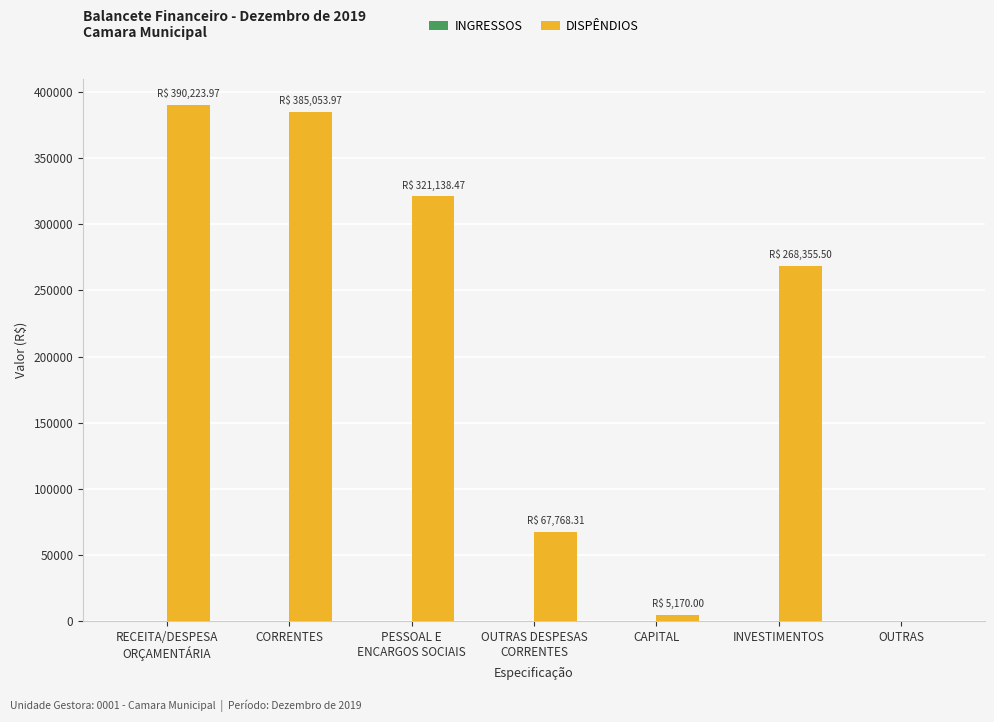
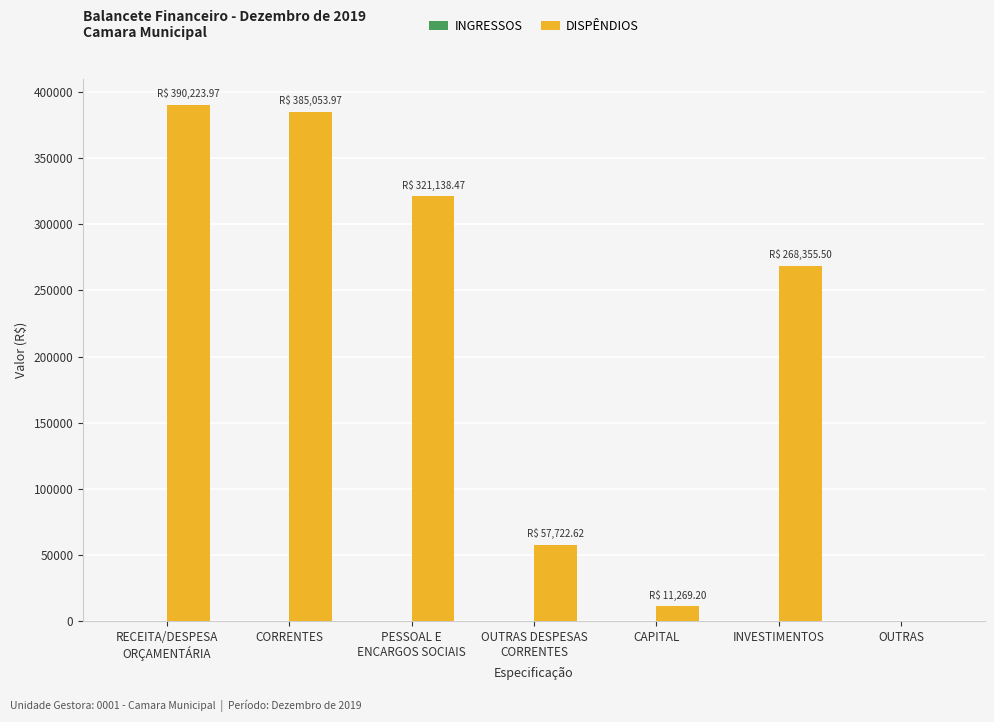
  {
    "INGRESSOS": {
      "RECEITA/DESPESA ORÇAMENTÁRIA": "0",
      "CORRENTES": "0",
      "PESSOAL E ENCARGOS SOCIAIS": "0",
      "OUTRAS DESPESAS CORRENTES": "0",
      "CAPITAL": "0",
      "INVESTIMENTOS": "0",
      "OUTRAS": "0"
    },
    "DISPÊNDIOS": {
      "RECEITA/DESPESA ORÇAMENTÁRIA": "390,223.97",
      "CORRENTES": "385,053.97",
      "PESSOAL E ENCARGOS SOCIAIS": "321,138.47",
-     "OUTRAS DESPESAS CORRENTES": "67,768.31",
-     "CAPITAL": "5,170.00",
+     "OUTRAS DESPESAS CORRENTES": "57,722.62",
+     "CAPITAL": "11,269.20",
      "INVESTIMENTOS": "268,355.50"
    }
  }
